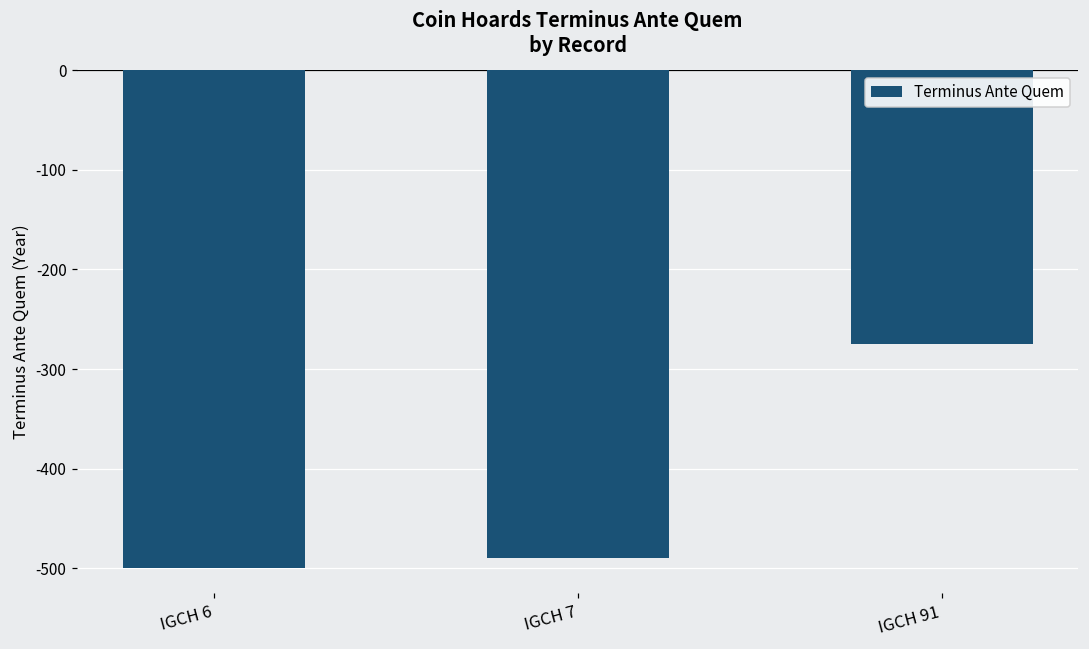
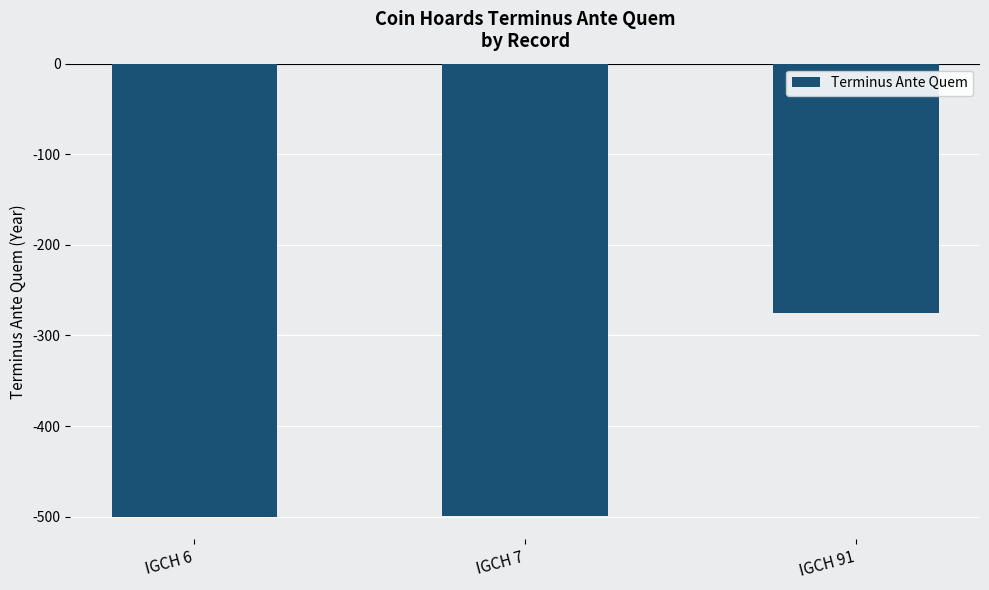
  {
    "IGCH 6": -500,
-   "IGCH 7": -490,
+   "IGCH 7": -500,
    "IGCH 91": -280
  }
